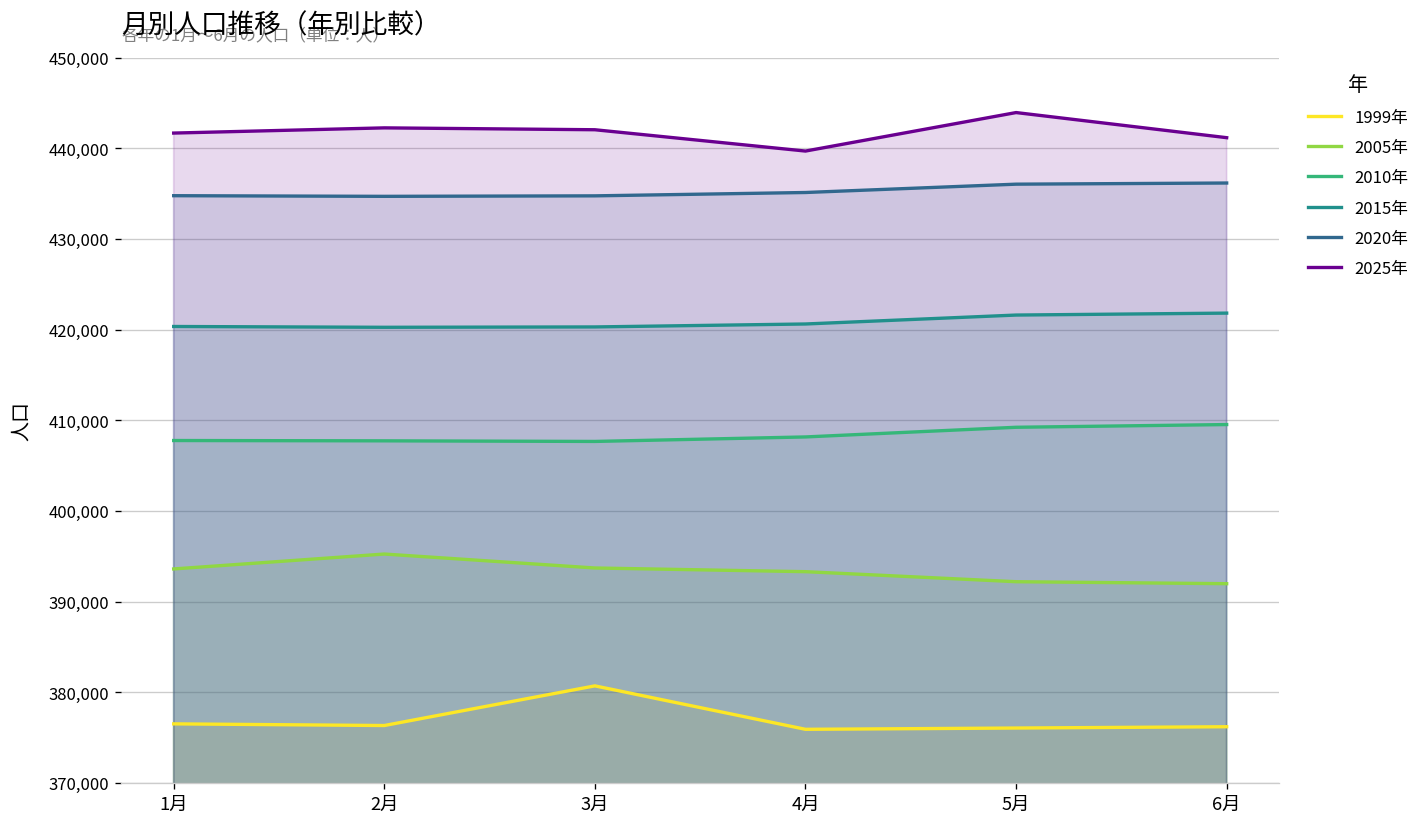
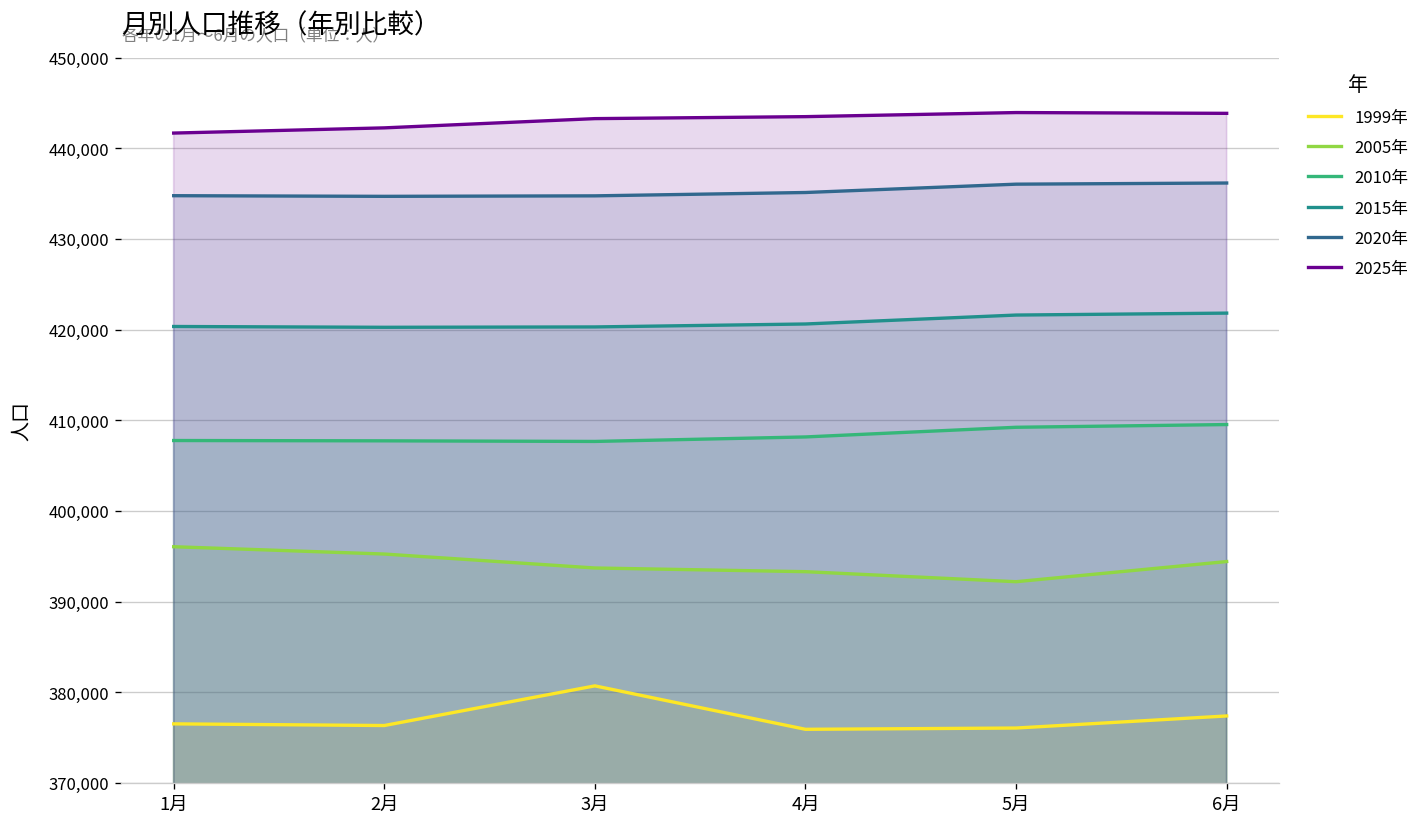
  {
    "1999年": {
      "1月": "377,000",
      "2月": "376,000",
      "3月": "381,000",
      "4月": "376,000",
      "5月": "376,000",
-     "6月": "376,000"
+     "6月": "377,000"
    },
    "2005年": {
-     "1月": "394,000",
+     "1月": "396,000",
      "2月": "395,000",
      "3月": "394,000",
      "4月": "393,000",
      "5月": "392,000",
-     "6月": "392,000"
+     "6月": "394,000"
    },
    "2025年": {
      "1月": "442,000",
      "2月": "442,000",
-     "3月": "442,000",
-     "4月": "440,000",
+     "3月": "443,000",
+     "4月": "443,000",
      "5月": "444,000",
-     "6月": "441,000"
+     "6月": "444,000"
    }
  }
